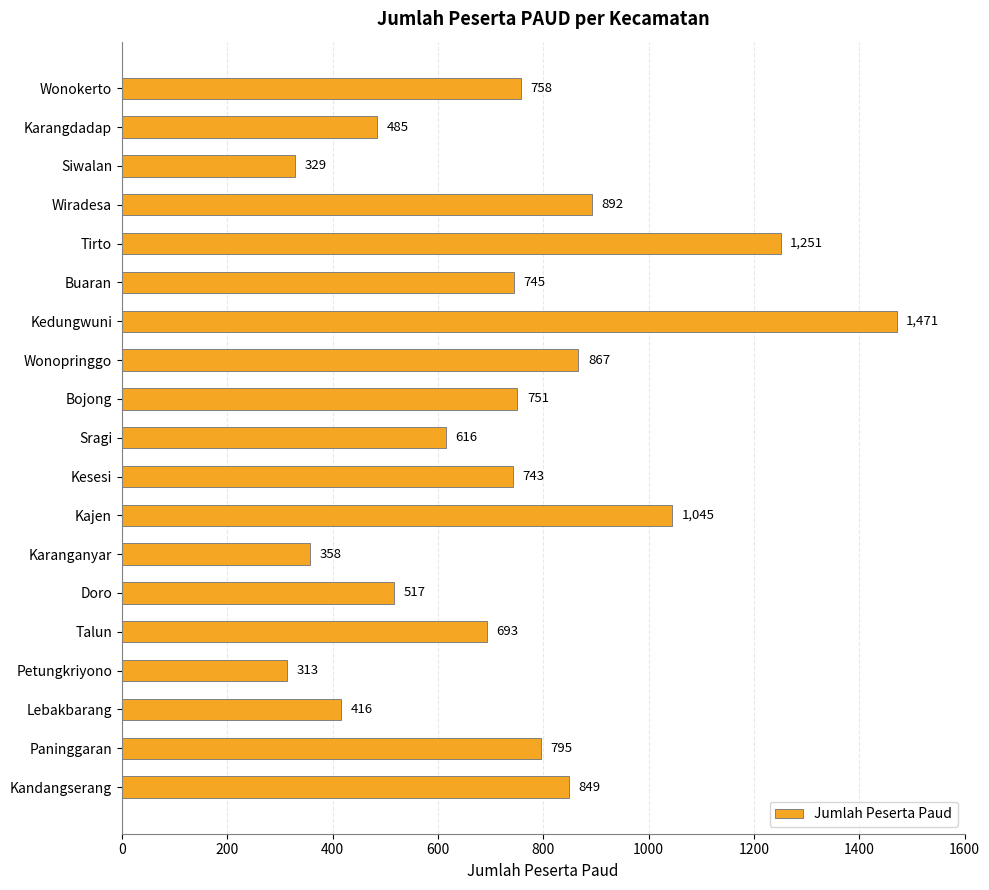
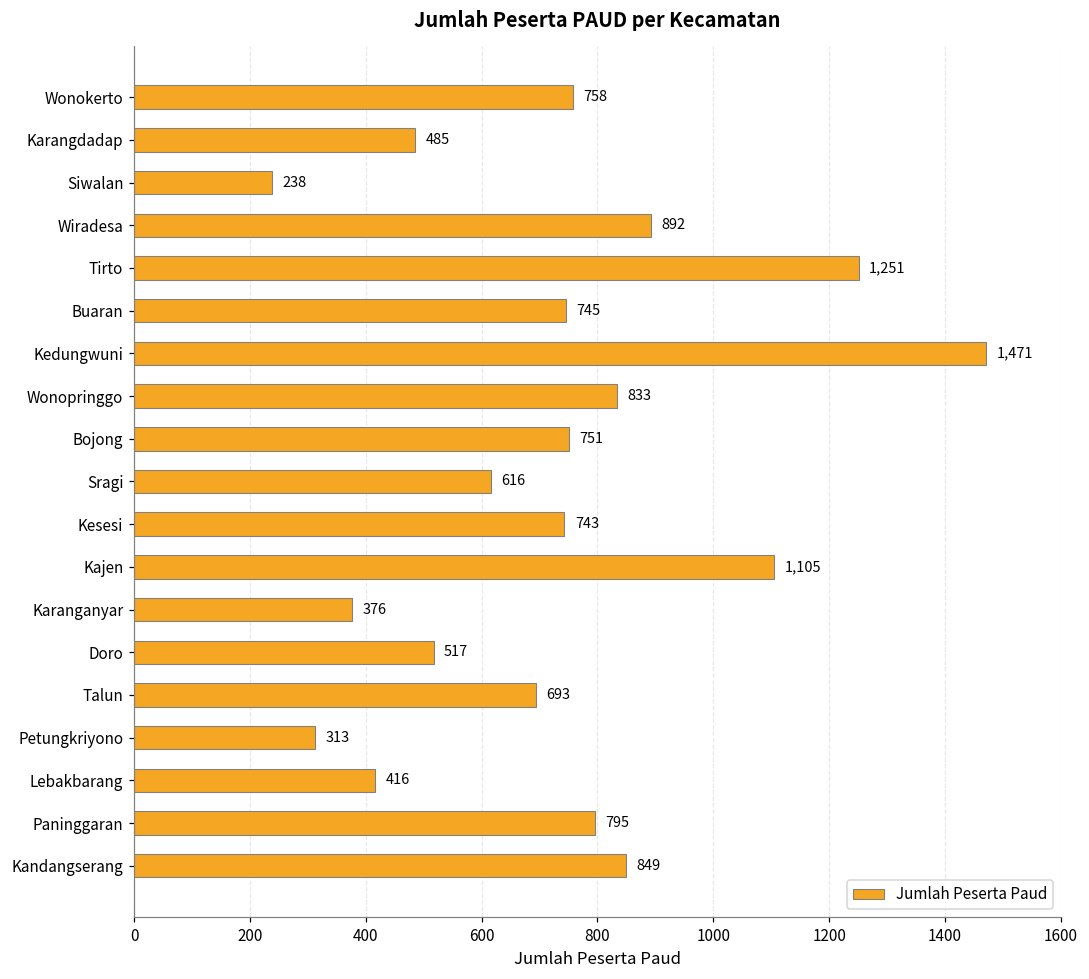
  {
    "Wonokerto": "758",
    "Karangdadap": "485",
-   "Siwalan": "329",
+   "Siwalan": "238",
    "Wiradesa": "892",
    "Tirto": "1,251",
    "Buaran": "745",
    "Kedungwuni": "1,471",
-   "Wonopringgo": "867",
+   "Wonopringgo": "833",
    "Bojong": "751",
    "Sragi": "616",
    "Kesesi": "743",
-   "Kajen": "1,045",
-   "Karanganyar": "358",
+   "Kajen": "1,105",
+   "Karanganyar": "376",
    "Doro": "517",
    "Talun": "693",
    "Petungkriyono": "313",
    "Lebakbarang": "416",
    "Paninggaran": "795",
    "Kandangserang": "849"
  }
